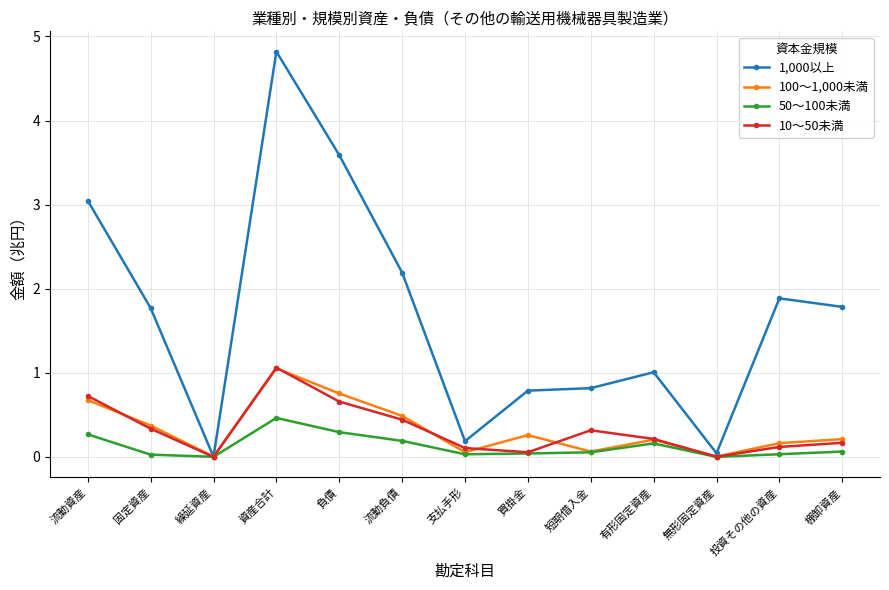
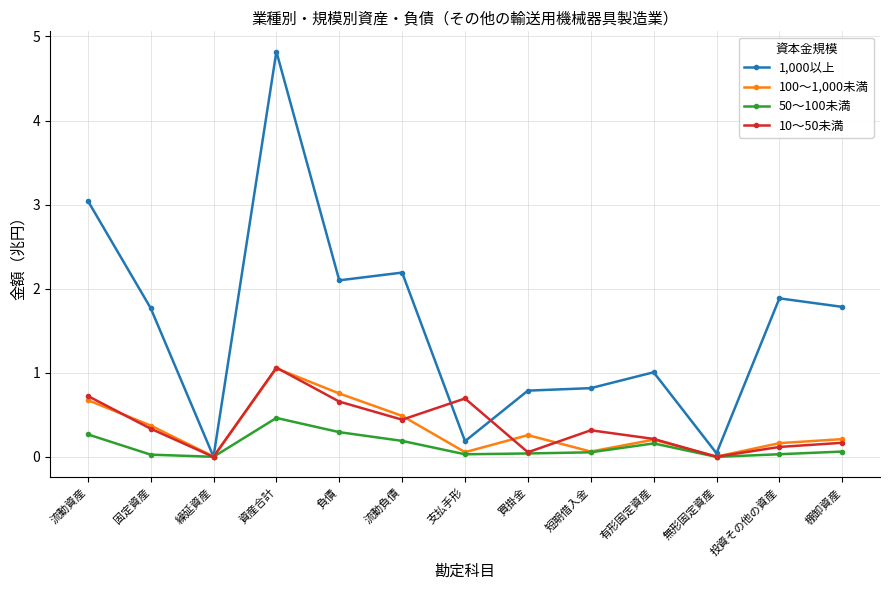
  {
    "1,000以上": {
      "流動資産": 3.0,
      "固定資産": 1.8,
      "資産合計": 4.8,
-     "負債": 3.6,
+     "負債": 2.1,
      "流動負債": 2.2,
      "支払手形": 0.2,
      "買掛金": 0.8,
      "短期借入金": 0.8,
      "有形固定資産": 1.0,
      "無形固定資産": 0.0,
      "投資その他の資産": 1.9,
      "棚卸資産": 1.8
    },
    "100～1,000未満": {
      "流動資産": 0.7,
      "固定資産": 0.4,
      "負債": 0.8,
      "流動負債": 0.5,
      "買掛金": 0.3,
      "投資その他の資産": 0.2,
      "棚卸資産": 0.2
    },
    "50～100未満": {
      "流動資産": 0.3,
      "固定資産": 0.0,
      "資産合計": 0.5,
      "負債": 0.3,
      "流動負債": 0.2,
      "有形固定資産": 0.2,
      "投資その他の資産": 0.0,
      "棚卸資産": 0.1
    },
    "10～50未満": {
      "流動資産": 0.7,
      "固定資産": 0.3,
      "負債": 0.7,
      "流動負債": 0.4,
-     "支払手形": 0.1,
+     "支払手形": 0.7,
      "短期借入金": 0.3,
      "投資その他の資産": 0.1,
      "棚卸資産": 0.2
    }
  }
